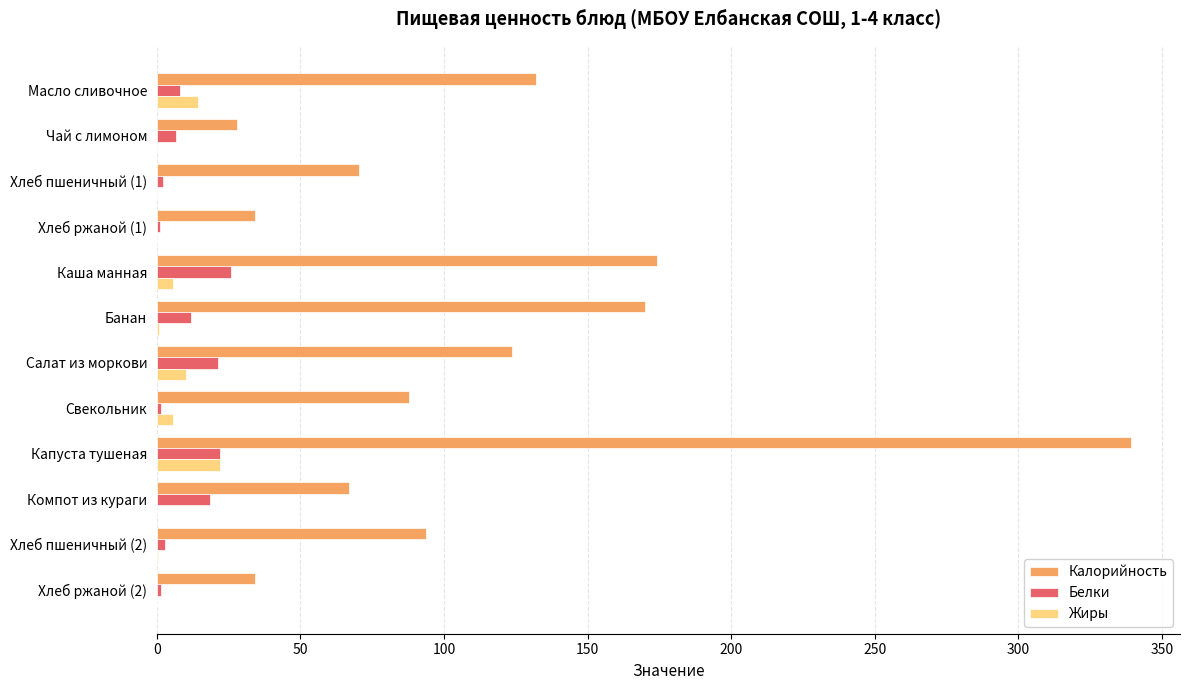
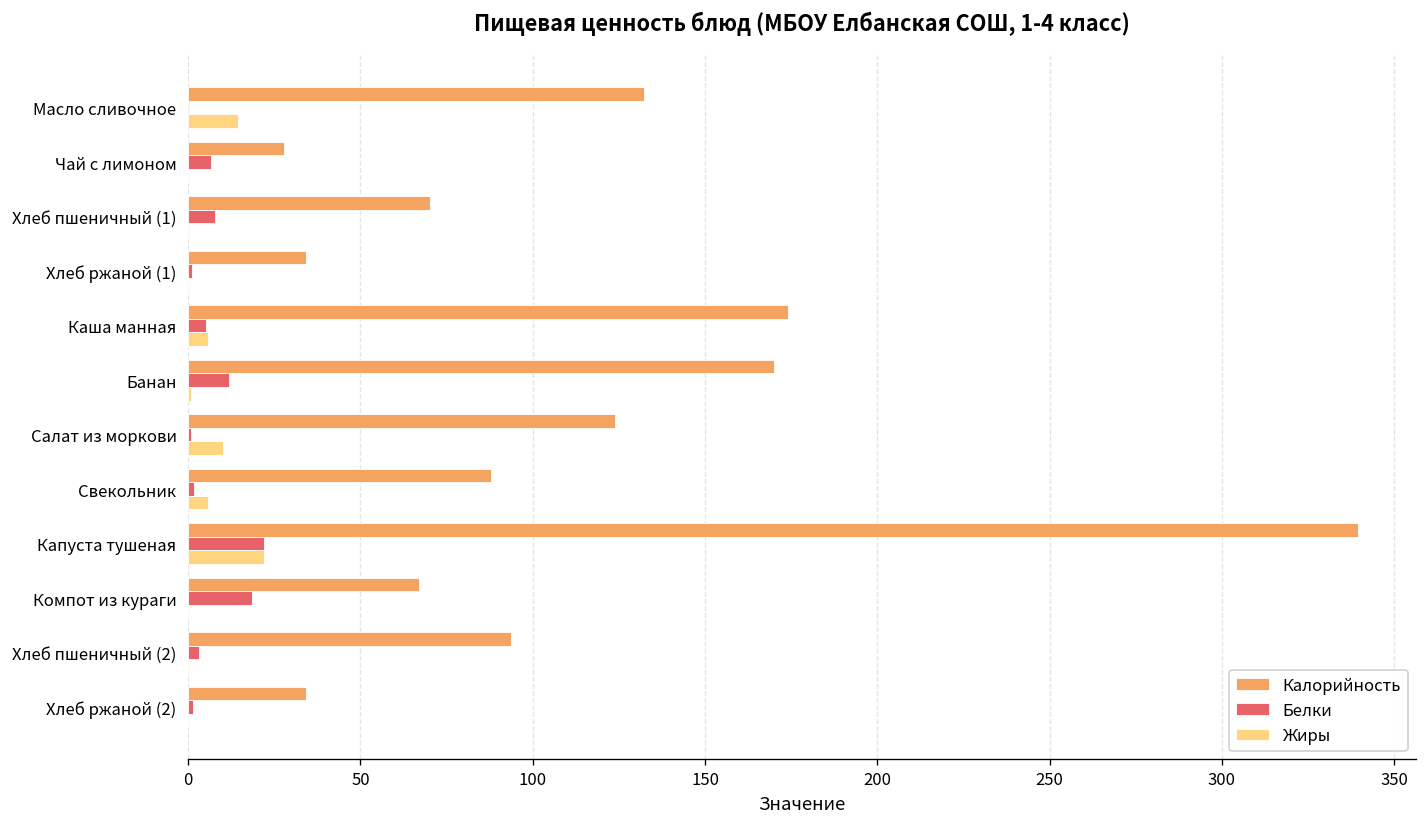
  {
    "Белки": {
-     "Масло сливочное": 8,
+     "Масло сливочное": 0,
      "Чай с лимоном": 7,
-     "Хлеб пшеничный (1)": 2,
+     "Хлеб пшеничный (1)": 8,
      "Хлеб ржаной (1)": 1,
-     "Каша манная": 26,
+     "Каша манная": 5,
      "Банан": 12,
-     "Салат из моркови": 21,
+     "Салат из моркови": 1,
      "Свекольник": 2,
      "Капуста тушеная": 22,
      "Компот из кураги": 18,
      "Хлеб пшеничный (2)": 3,
      "Хлеб ржаной (2)": 1
    }
  }
